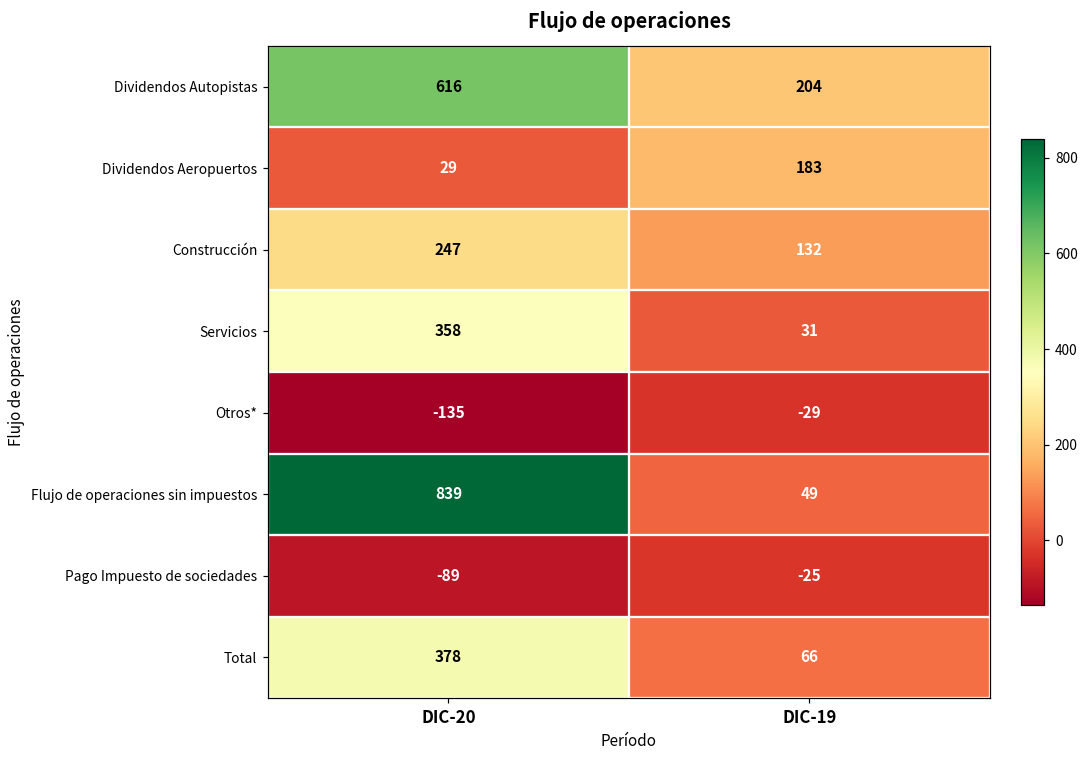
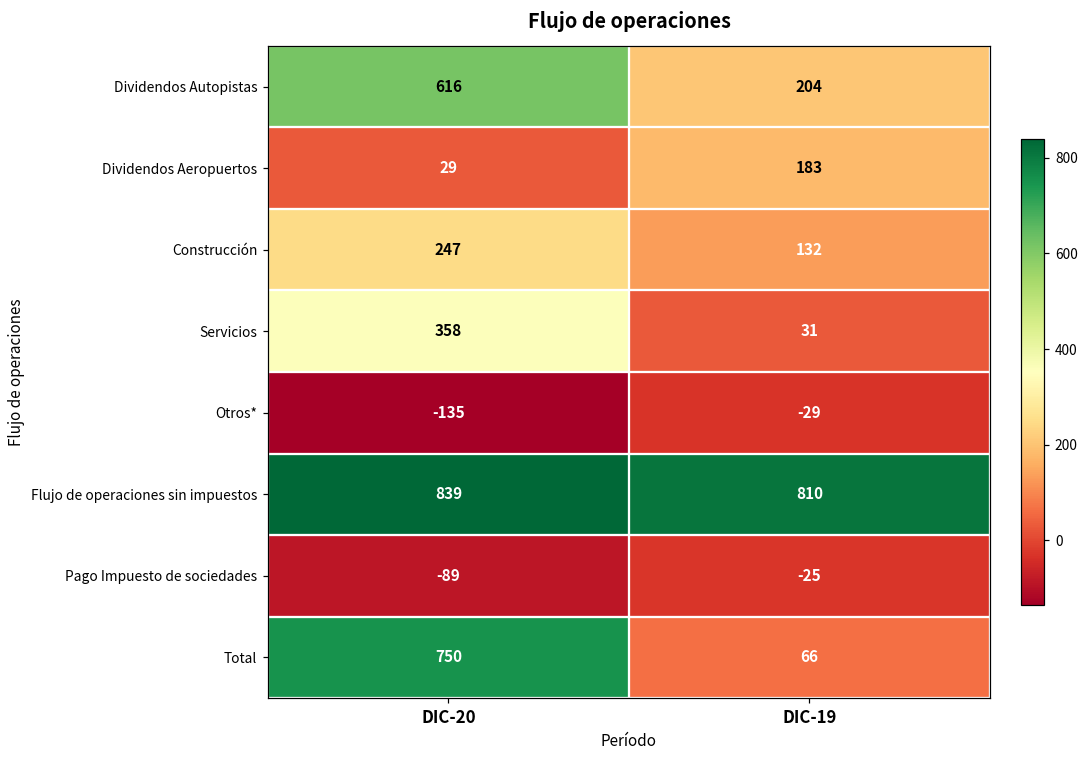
  {
    "Dividendos Autopistas": {
      "DIC-20": 616,
      "DIC-19": 204
    },
    "Dividendos Aeropuertos": {
      "DIC-20": 29,
      "DIC-19": 183
    },
    "Construcción": {
      "DIC-20": 247,
      "DIC-19": 132
    },
    "Servicios": {
      "DIC-20": 358,
      "DIC-19": 31
    },
    "Otros*": {
      "DIC-20": -135,
      "DIC-19": -29
    },
    "Flujo de operaciones sin impuestos": {
      "DIC-20": 839,
-     "DIC-19": 49
+     "DIC-19": 810
    },
    "Pago Impuesto de sociedades": {
      "DIC-20": -89,
      "DIC-19": -25
    },
    "Total": {
-     "DIC-20": 378,
+     "DIC-20": 750,
      "DIC-19": 66
    }
  }
